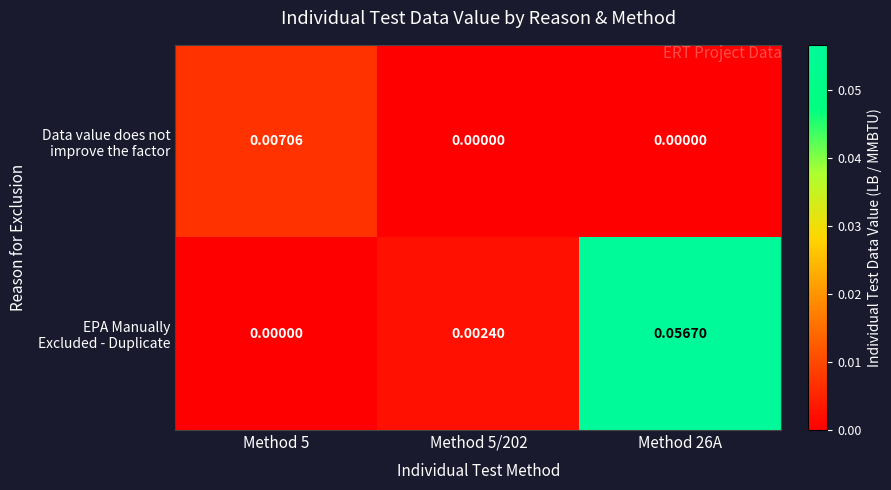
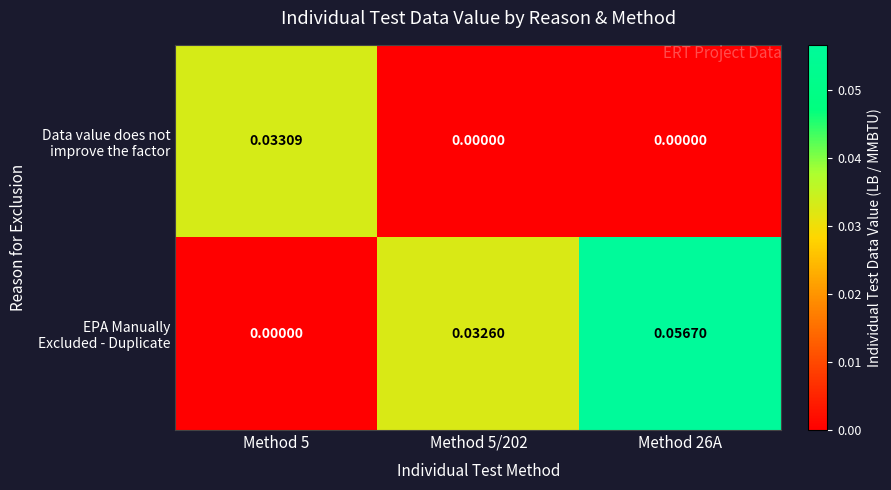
  {
    "Data value does not improve the factor": {
-     "Method 5": 0.00706,
+     "Method 5": 0.03309,
      "Method 5/202": 0.00000
    },
    "EPA Manually Excluded - Duplicate": {
      "Method 5": 0.00000,
-     "Method 5/202": 0.00240,
+     "Method 5/202": 0.03260,
      "Method 26A": 0.05670
    }
  }
